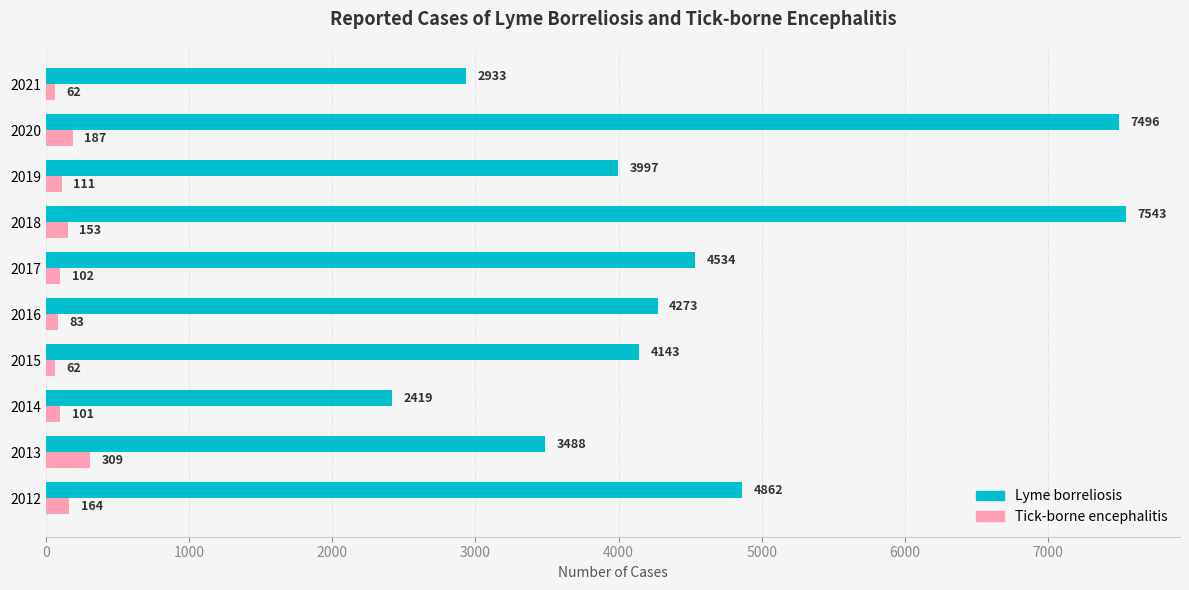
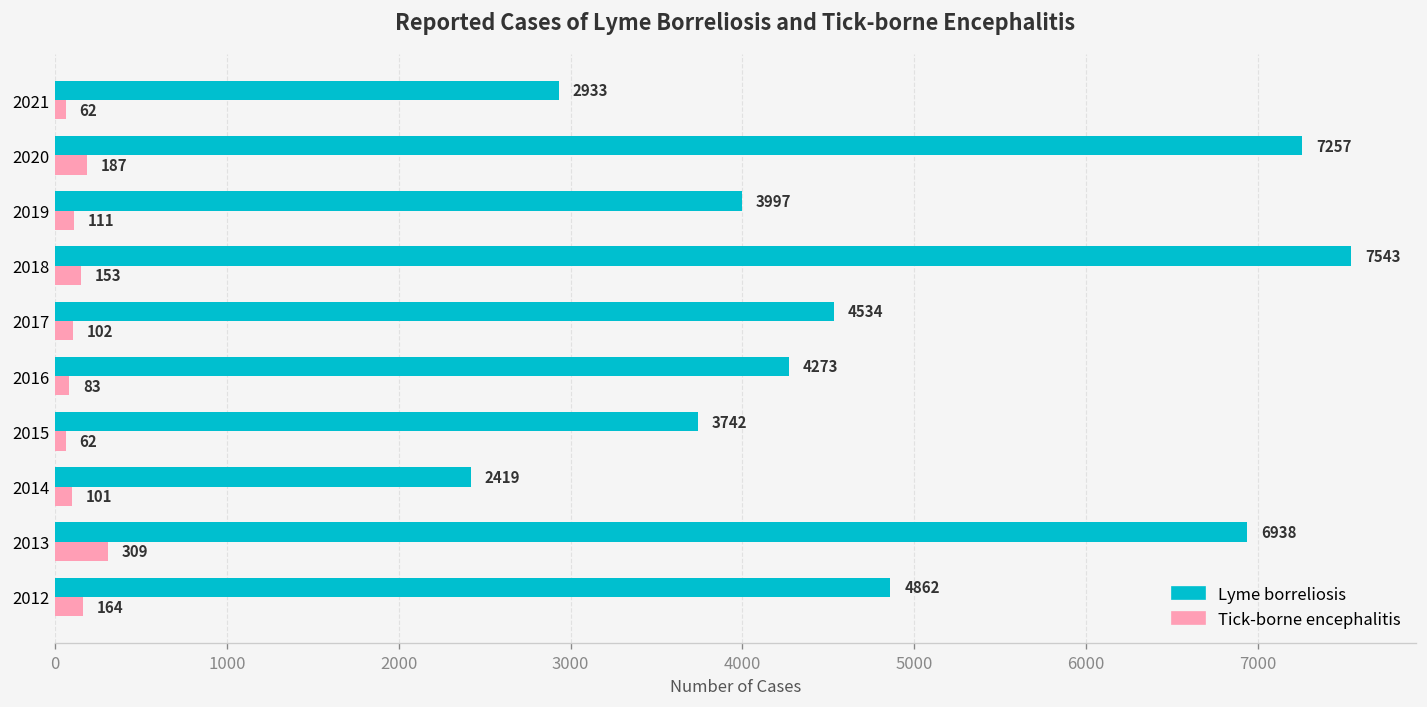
  {
    "Lyme borreliosis": {
      "2021": 2933,
-     "2020": 7496,
+     "2020": 7257,
      "2019": 3997,
      "2018": 7543,
      "2017": 4534,
      "2016": 4273,
-     "2015": 4143,
+     "2015": 3742,
      "2014": 2419,
-     "2013": 3488,
+     "2013": 6938,
      "2012": 4862
    },
    "Tick-borne encephalitis": {
      "2021": 62,
      "2020": 187,
      "2019": 111,
      "2018": 153,
      "2017": 102,
      "2016": 83,
      "2015": 62,
      "2014": 101,
      "2013": 309,
      "2012": 164
    }
  }
